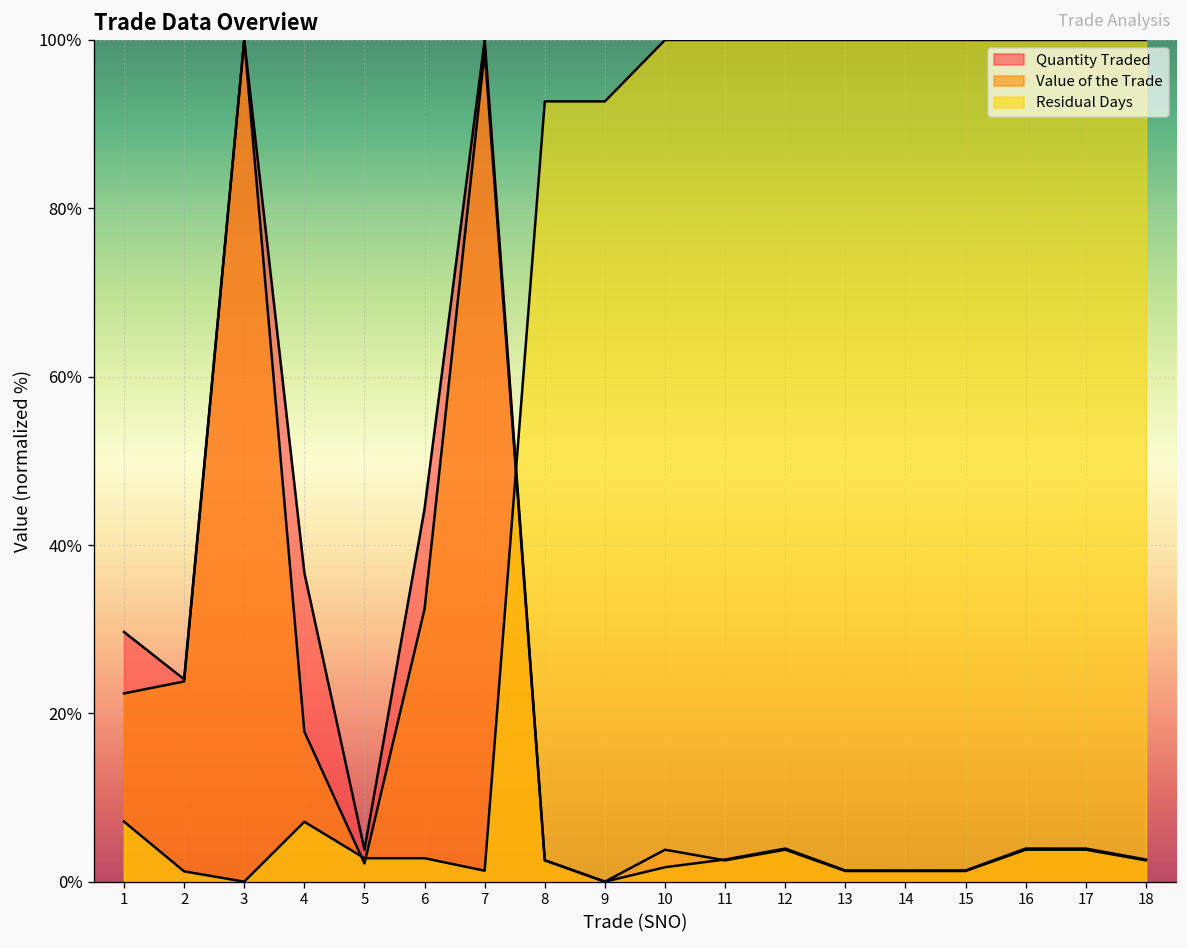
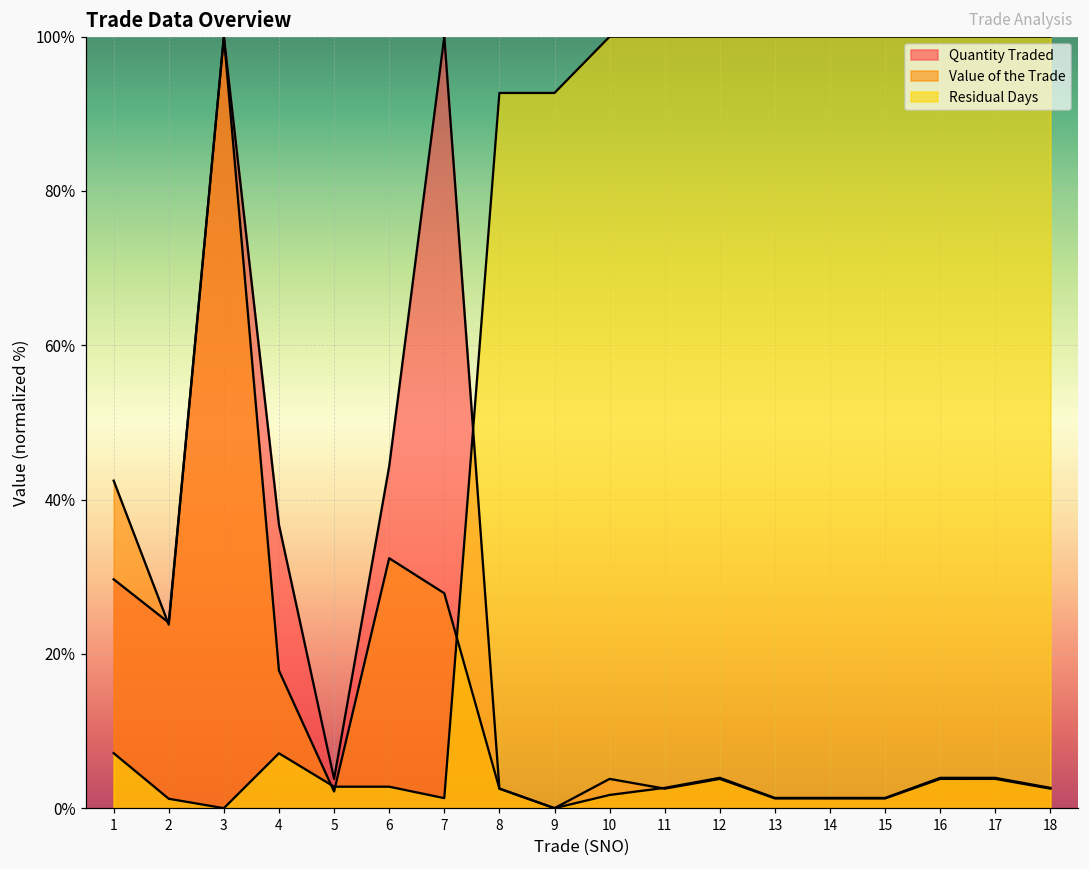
  {
    "Quantity Traded": {
      "1": "30%",
      "4": "37%",
      "5": "4%",
      "6": "44%",
      "7": "100%",
      "10": "4%"
    },
    "Value of the Trade": {
-     "1": "22%",
+     "1": "42%",
      "4": "18%",
      "5": "2%",
      "6": "32%",
-     "7": "99%",
+     "7": "28%",
      "10": "2%"
    },
    "Residual Days": {
      "1": "7%",
      "2": "1%",
      "3": "0%",
      "4": "7%",
      "5": "3%",
      "6": "3%",
      "7": "1%",
      "8": "93%",
      "9": "93%",
      "10": "100%",
      "11": "100%",
      "12": "100%",
      "13": "100%",
      "14": "100%",
      "15": "100%",
      "16": "100%",
      "17": "100%",
      "18": "100%"
    }
  }
